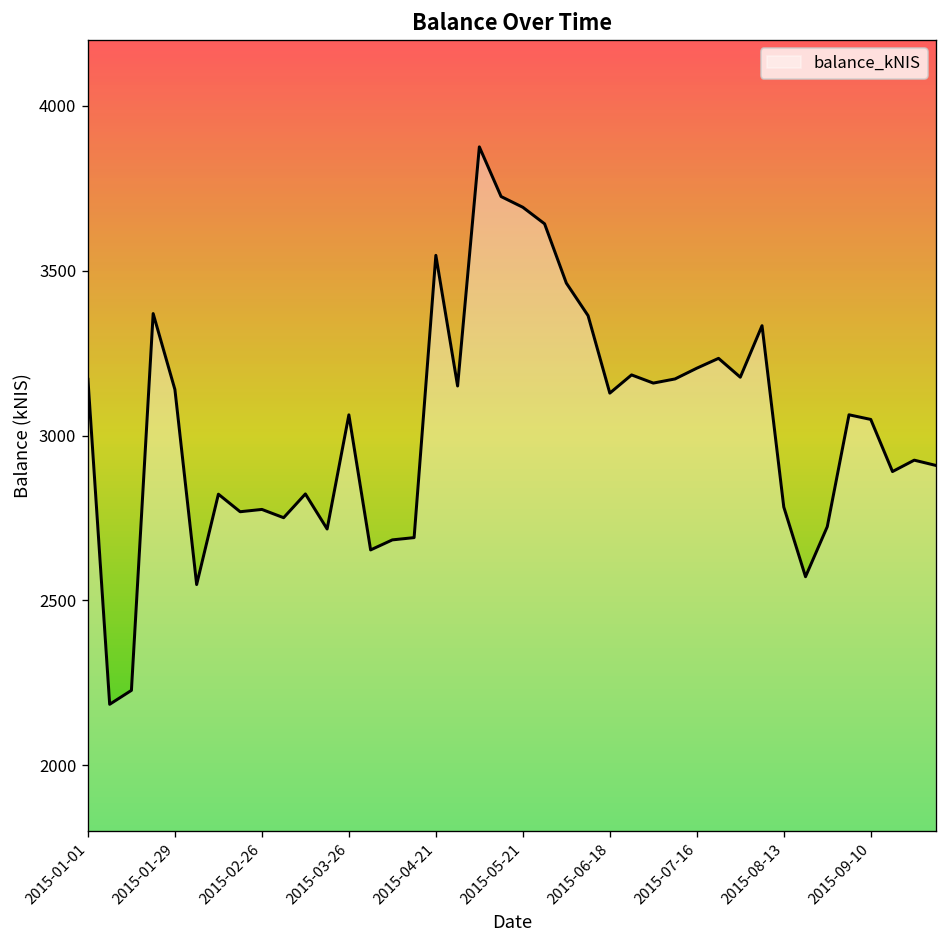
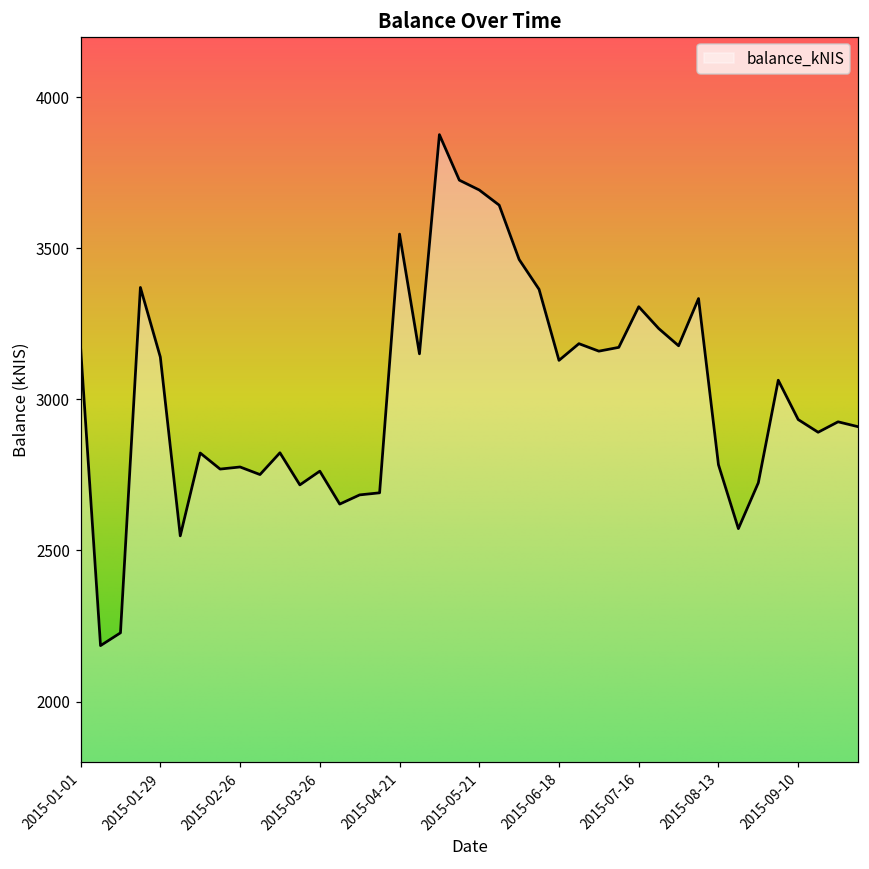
  {
    "2015-01-01": 3170,
    "2015-01-29": 3140,
    "2015-02-26": 2780,
-   "2015-03-26": 3060,
+   "2015-03-26": 2760,
    "2015-04-21": 3550,
    "2015-05-21": 3690,
    "2015-06-18": 3130,
-   "2015-07-16": 3200,
+   "2015-07-16": 3310,
    "2015-08-13": 2780,
-   "2015-09-10": 3050
+   "2015-09-10": 2930
  }
